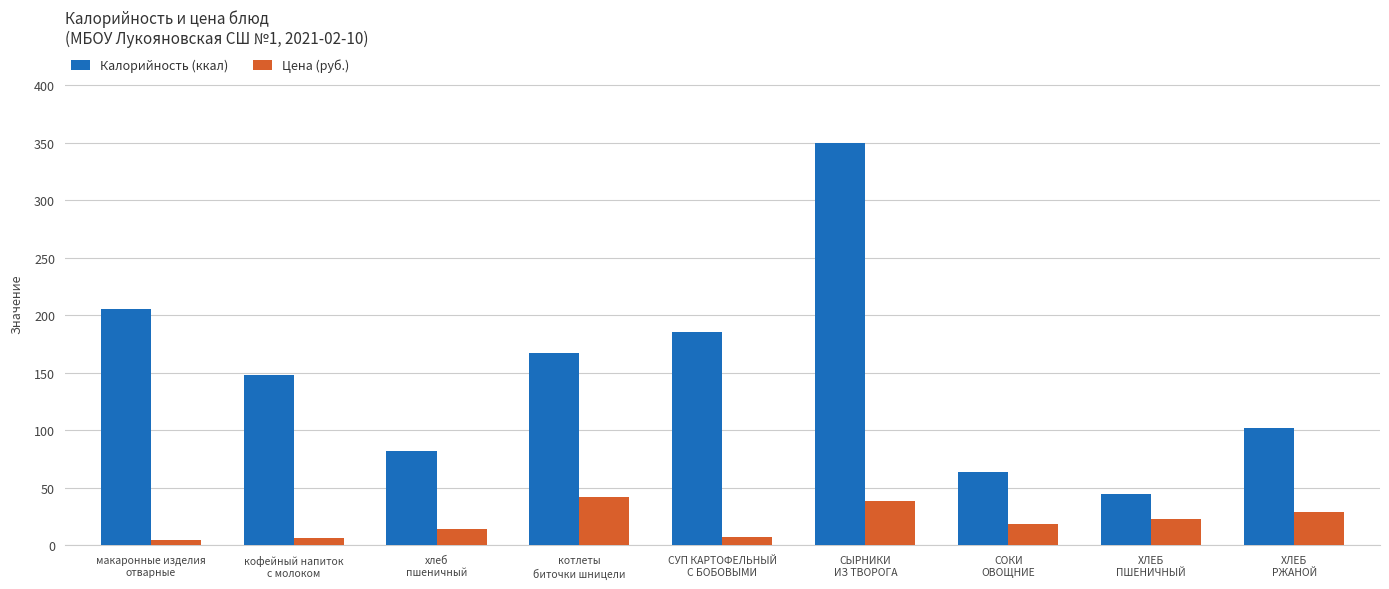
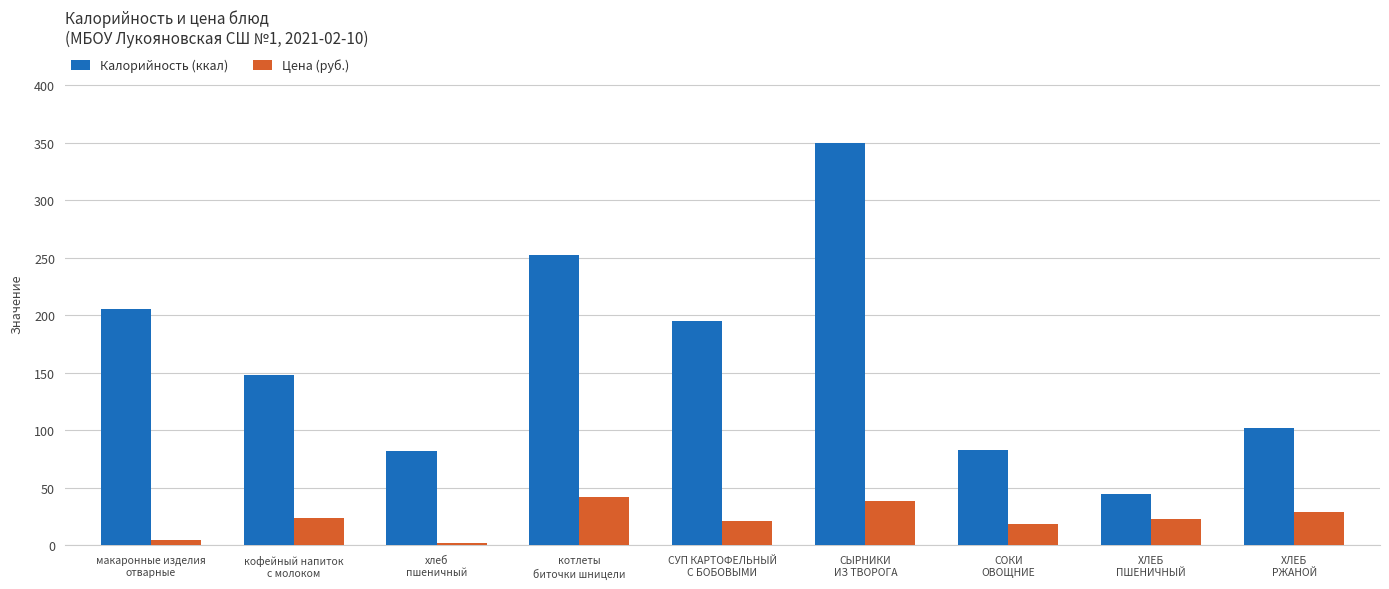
  {
    "Калорийность (ккал)": {
      "макаронные изделия отварные": 205,
      "кофейный напиток с молоком": 148,
      "хлеб пшеничный": 82,
-     "котлеты биточки шницели": 167,
-     "СУП КАРТОФЕЛЬНЫЙ С БОБОВЫМИ": 185,
+     "котлеты биточки шницели": 252,
+     "СУП КАРТОФЕЛЬНЫЙ С БОБОВЫМИ": 195,
      "СЫРНИКИ ИЗ ТВОРОГА": 350,
-     "СОКИ ОВОЩНИЕ": 64,
+     "СОКИ ОВОЩНИЕ": 83,
      "ХЛЕБ ПШЕНИЧНЫЙ": 45,
      "ХЛЕБ РЖАНОЙ": 102
    },
    "Цена (руб.)": {
      "макаронные изделия отварные": 5,
-     "кофейный напиток с молоком": 6,
-     "хлеб пшеничный": 14,
+     "кофейный напиток с молоком": 24,
+     "хлеб пшеничный": 2,
      "котлеты биточки шницели": 42,
-     "СУП КАРТОФЕЛЬНЫЙ С БОБОВЫМИ": 7,
+     "СУП КАРТОФЕЛЬНЫЙ С БОБОВЫМИ": 21,
      "СЫРНИКИ ИЗ ТВОРОГА": 39,
      "СОКИ ОВОЩНИЕ": 18,
      "ХЛЕБ ПШЕНИЧНЫЙ": 23,
      "ХЛЕБ РЖАНОЙ": 29
    }
  }
